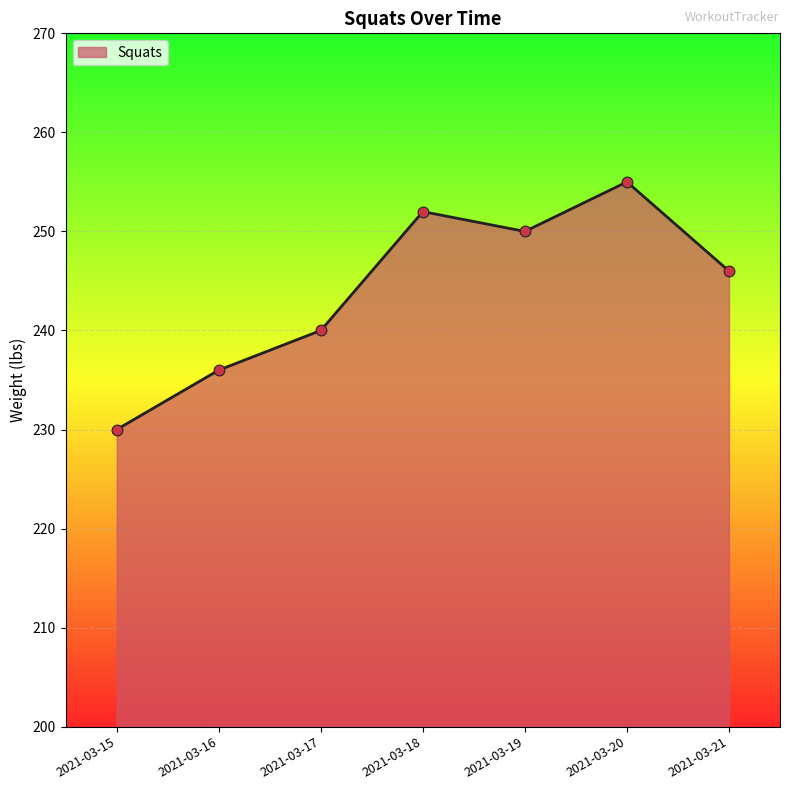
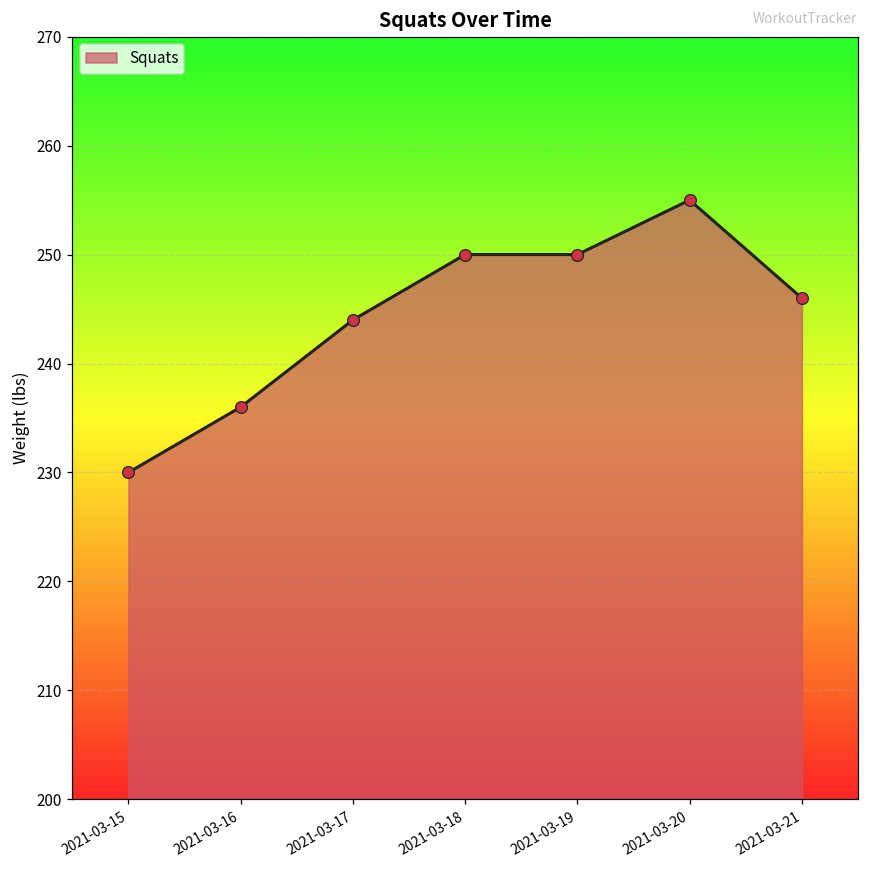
  {
    "2021-03-15": 230,
    "2021-03-16": 236,
-   "2021-03-17": 240,
-   "2021-03-18": 252,
+   "2021-03-17": 244,
+   "2021-03-18": 250,
    "2021-03-19": 250,
    "2021-03-20": 255,
    "2021-03-21": 246
  }
